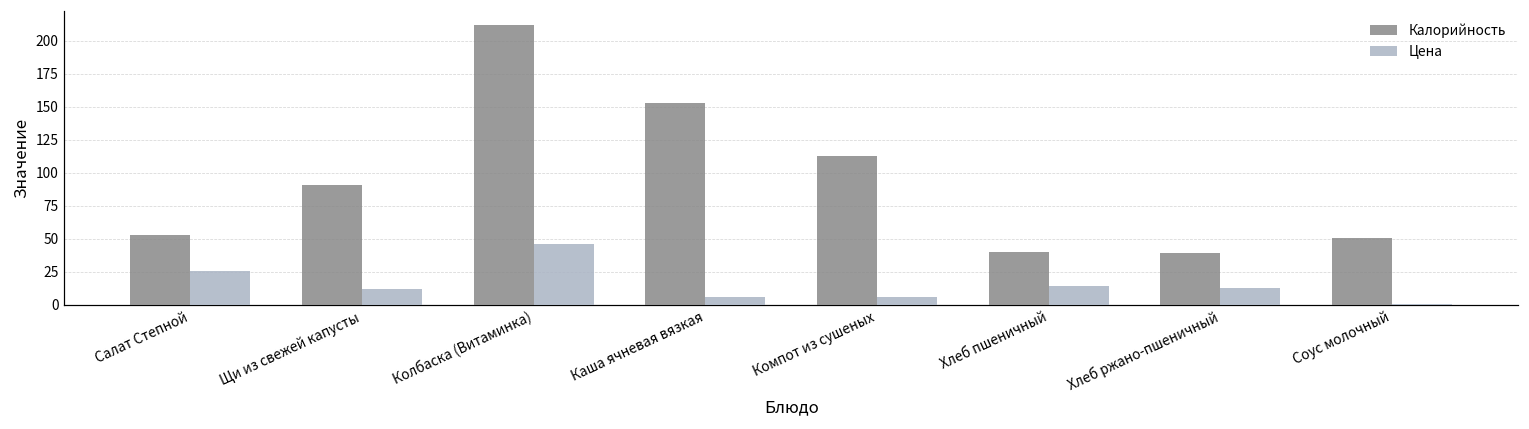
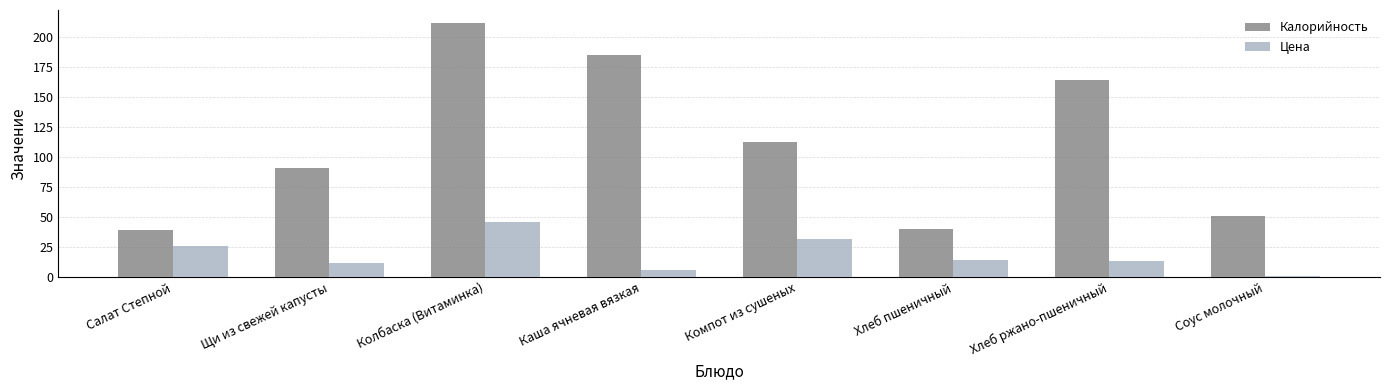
  {
    "Калорийность": {
-     "Салат Степной": 53,
+     "Салат Степной": 39,
      "Щи из свежей капусты": 91,
      "Колбаска (Витаминка)": 212,
-     "Каша ячневая вязкая": 153,
+     "Каша ячневая вязкая": 185,
      "Компот из сушеных": 113,
      "Хлеб пшеничный": 40,
-     "Хлеб ржано-пшеничный": 39,
+     "Хлеб ржано-пшеничный": 164,
      "Соус молочный": 51
    },
    "Цена": {
      "Салат Степной": 26,
      "Щи из свежей капусты": 12,
      "Колбаска (Витаминка)": 46,
      "Каша ячневая вязкая": 6,
-     "Компот из сушеных": 6,
+     "Компот из сушеных": 32,
      "Хлеб пшеничный": 14,
      "Хлеб ржано-пшеничный": 13
    }
  }
